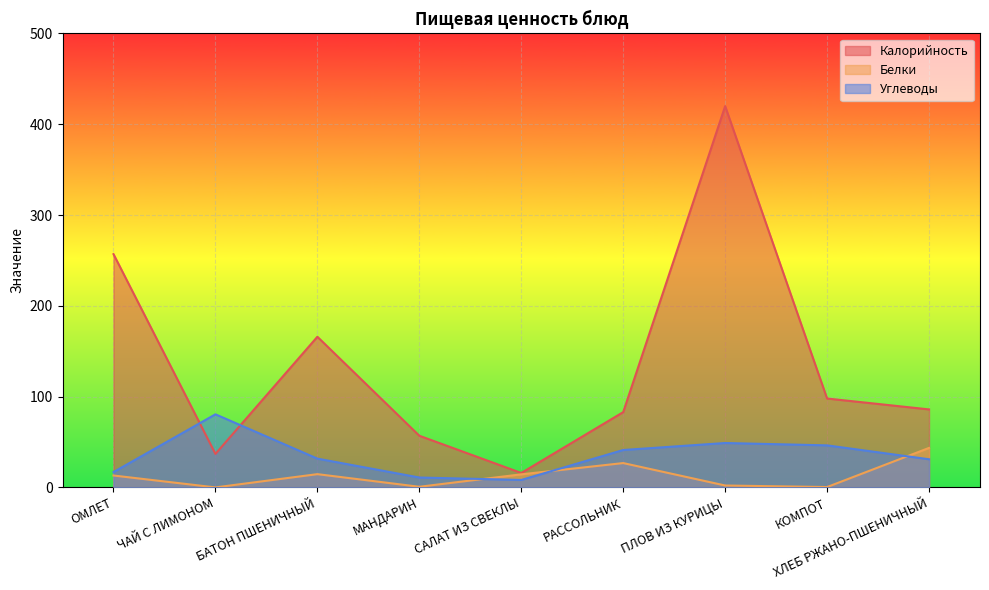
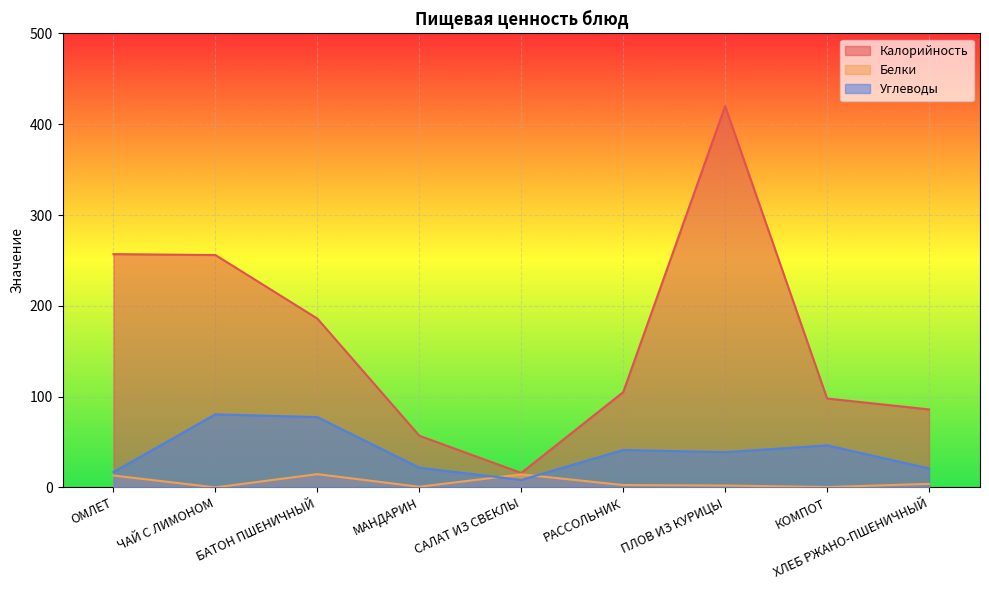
  {
    "Калорийность": {
      "ОМЛЕТ": 260,
-     "ЧАЙ С ЛИМОНОМ": 40,
-     "БАТОН ПШЕНИЧНЫЙ": 170,
+     "ЧАЙ С ЛИМОНОМ": 260,
+     "БАТОН ПШЕНИЧНЫЙ": 190,
      "МАНДАРИН": 60,
-     "РАССОЛЬНИК": 80,
+     "РАССОЛЬНИК": 110,
      "ПЛОВ ИЗ КУРИЦЫ": 420,
      "КОМПОТ": 100,
      "ХЛЕБ РЖАНО-ПШЕНИЧНЫЙ": 90
    },
    "Белки": {
      "ОМЛЕТ": 10,
      "ЧАЙ С ЛИМОНОМ": 0,
      "БАТОН ПШЕНИЧНЫЙ": 10,
      "МАНДАРИН": 0,
-     "РАССОЛЬНИК": 30,
+     "РАССОЛЬНИК": 0,
      "ПЛОВ ИЗ КУРИЦЫ": 0,
      "КОМПОТ": 0,
-     "ХЛЕБ РЖАНО-ПШЕНИЧНЫЙ": 40
+     "ХЛЕБ РЖАНО-ПШЕНИЧНЫЙ": 0
    },
    "Углеводы": {
      "ОМЛЕТ": 20,
      "ЧАЙ С ЛИМОНОМ": 80,
-     "БАТОН ПШЕНИЧНЫЙ": 30,
-     "МАНДАРИН": 10,
+     "БАТОН ПШЕНИЧНЫЙ": 80,
+     "МАНДАРИН": 20,
      "САЛАТ ИЗ СВЕКЛЫ": 10,
      "РАССОЛЬНИК": 40,
-     "ПЛОВ ИЗ КУРИЦЫ": 50,
+     "ПЛОВ ИЗ КУРИЦЫ": 40,
      "КОМПОТ": 50,
-     "ХЛЕБ РЖАНО-ПШЕНИЧНЫЙ": 30
+     "ХЛЕБ РЖАНО-ПШЕНИЧНЫЙ": 20
    }
  }
